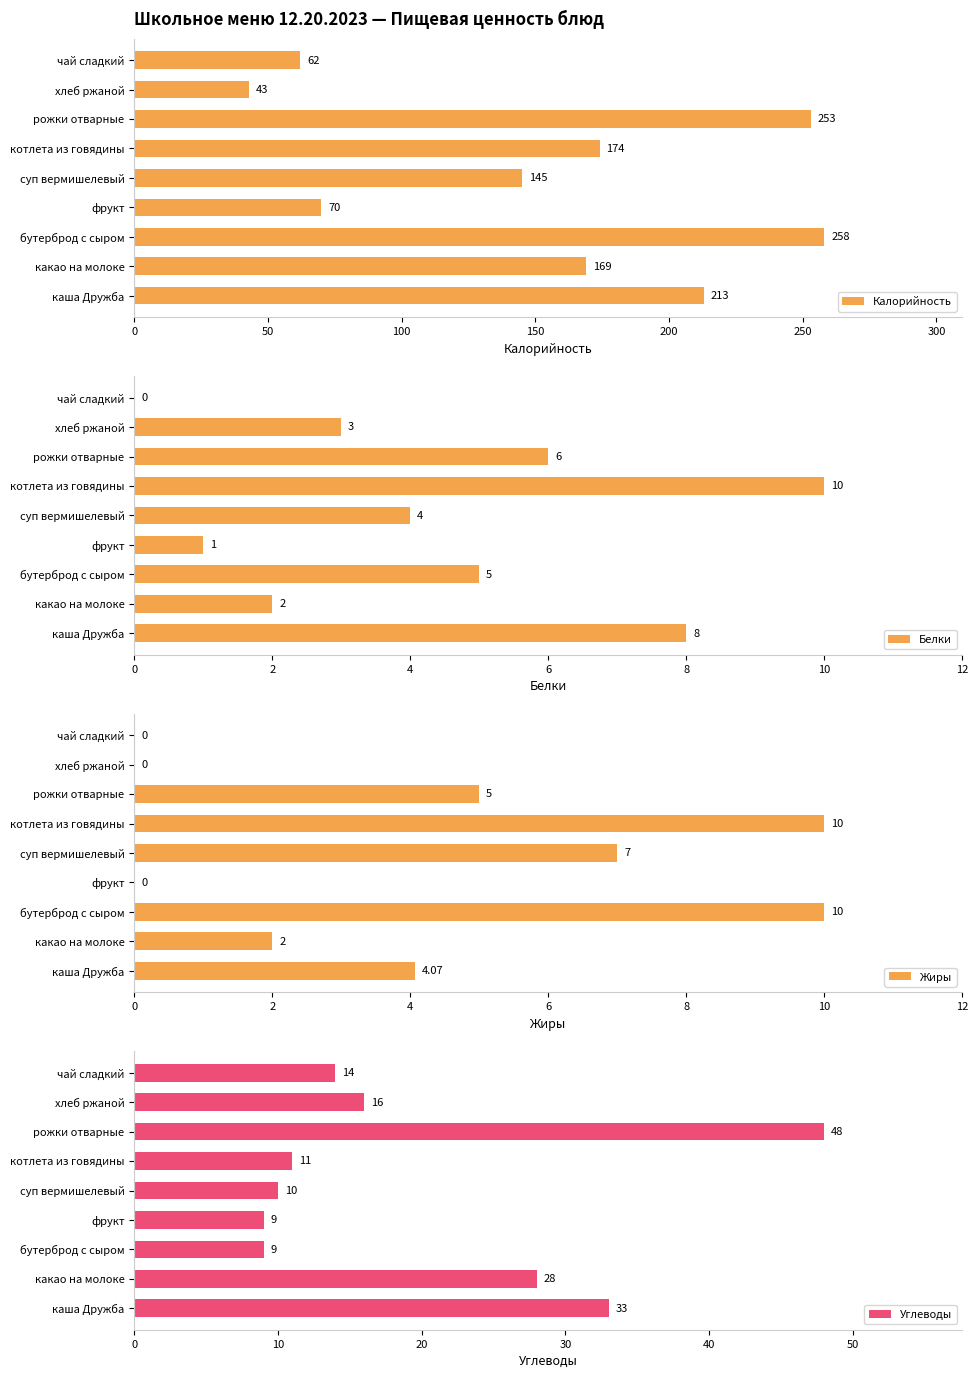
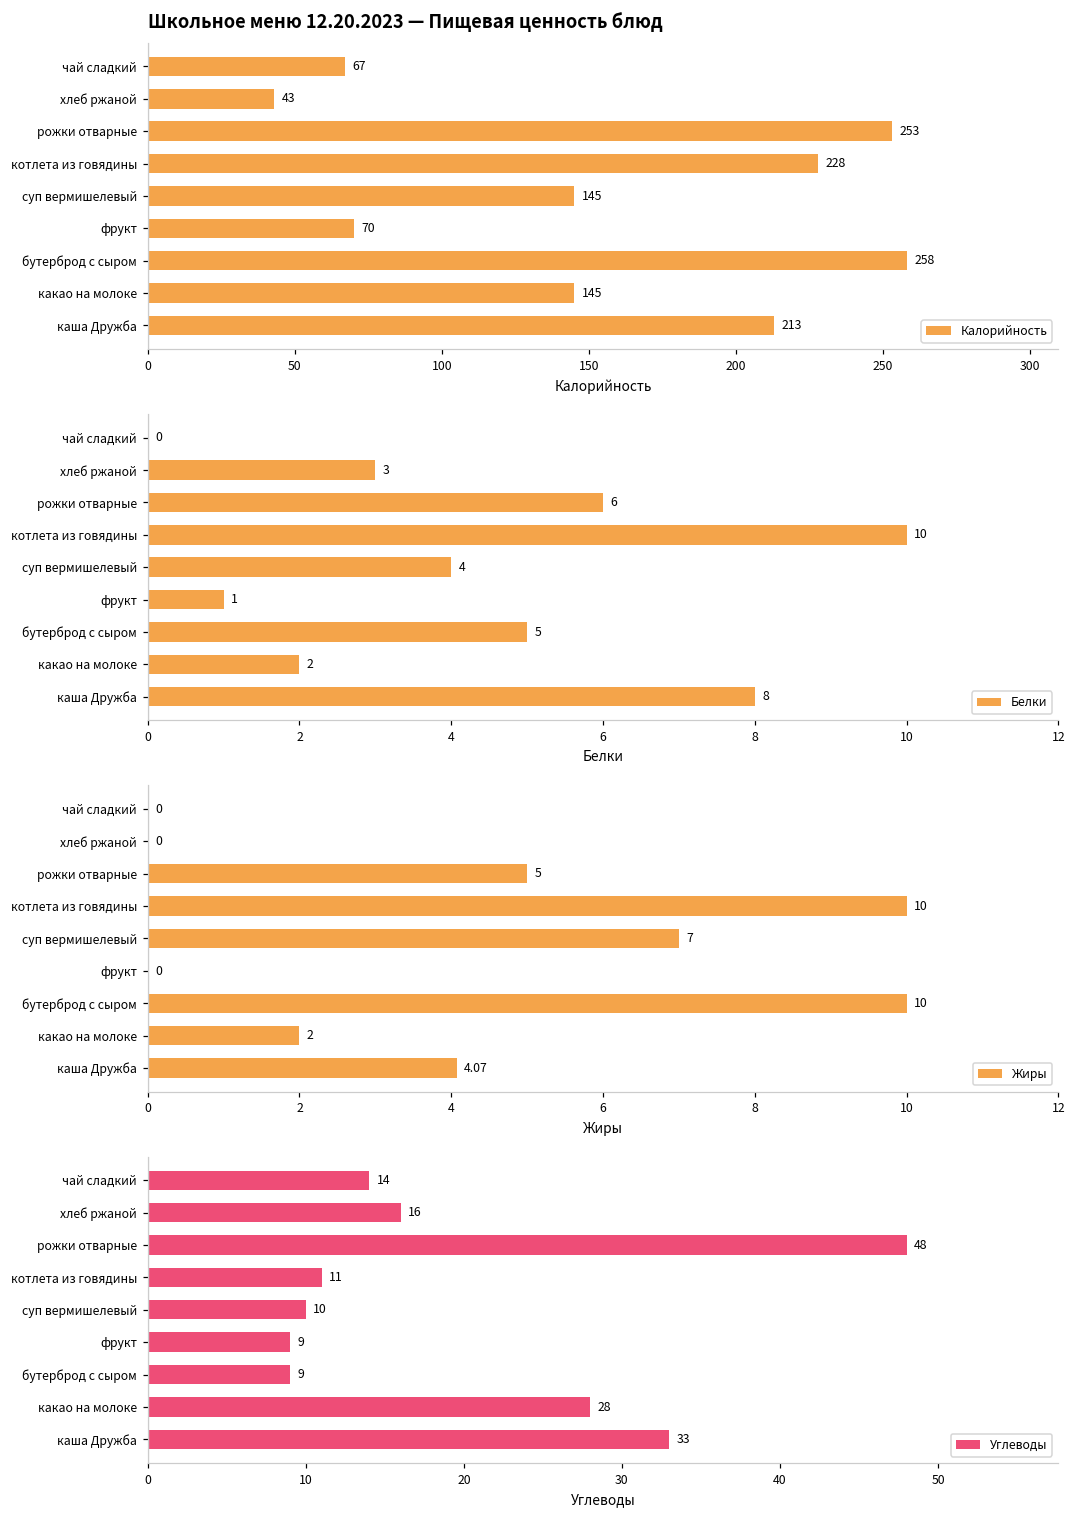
  {
    "Школьное меню 12.20.2023 — Пищевая ценность блюд": {
-     "чай сладкий": 62,
+     "чай сладкий": 67,
      "хлеб ржаной": 43,
      "рожки отварные": 253,
-     "котлета из говядины": 174,
+     "котлета из говядины": 228,
      "суп вермишелевый": 145,
      "фрукт": 70,
      "бутерброд с сыром": 258,
-     "какао на молоке": 169,
+     "какао на молоке": 145,
      "каша Дружба": 213
    }
  }
